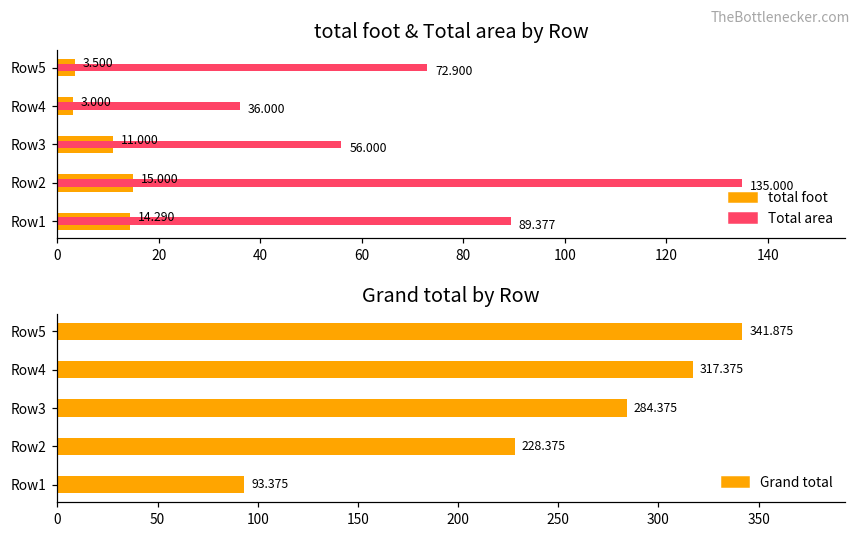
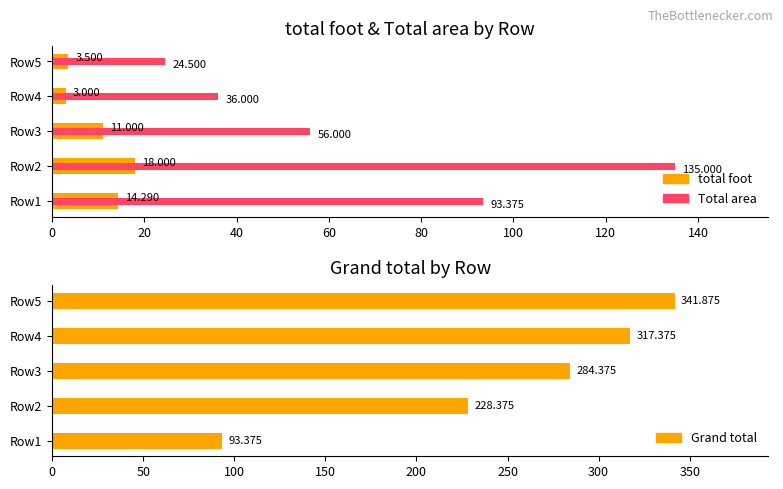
  {
    "total foot & Total area by Row": {
      "total foot": {
-       "Row2": 15.000
+       "Row2": 18.000
      },
      "Total area": {
-       "Row5": 72.900,
+       "Row5": 24.500,
        "Row4": 36.000,
        "Row3": 56.000,
        "Row2": 135.000,
-       "Row1": 89.377
+       "Row1": 93.375
      }
    },
    "Grand total by Row": {
      "Row5": 341.875,
      "Row4": 317.375,
      "Row3": 284.375,
      "Row2": 228.375,
      "Row1": 93.375
    }
  }
